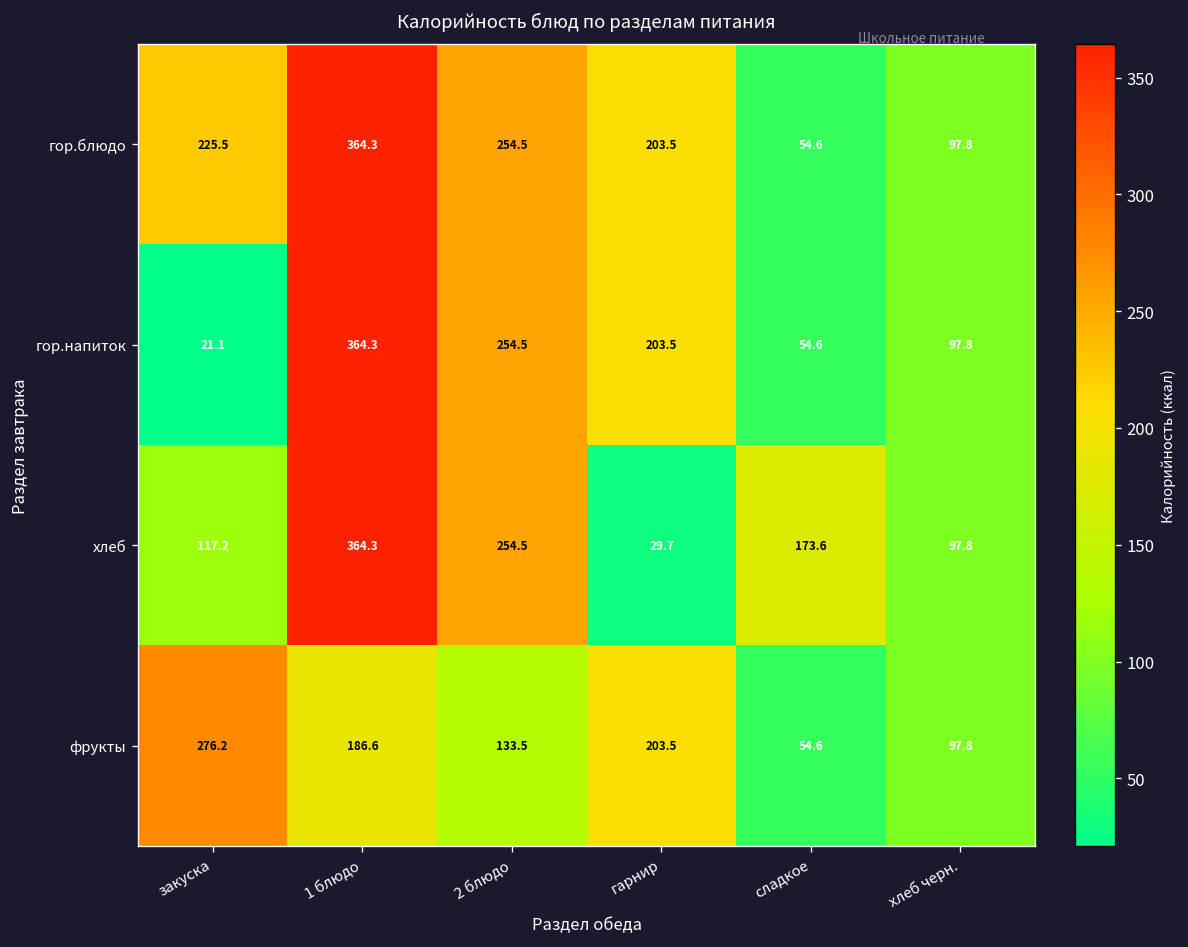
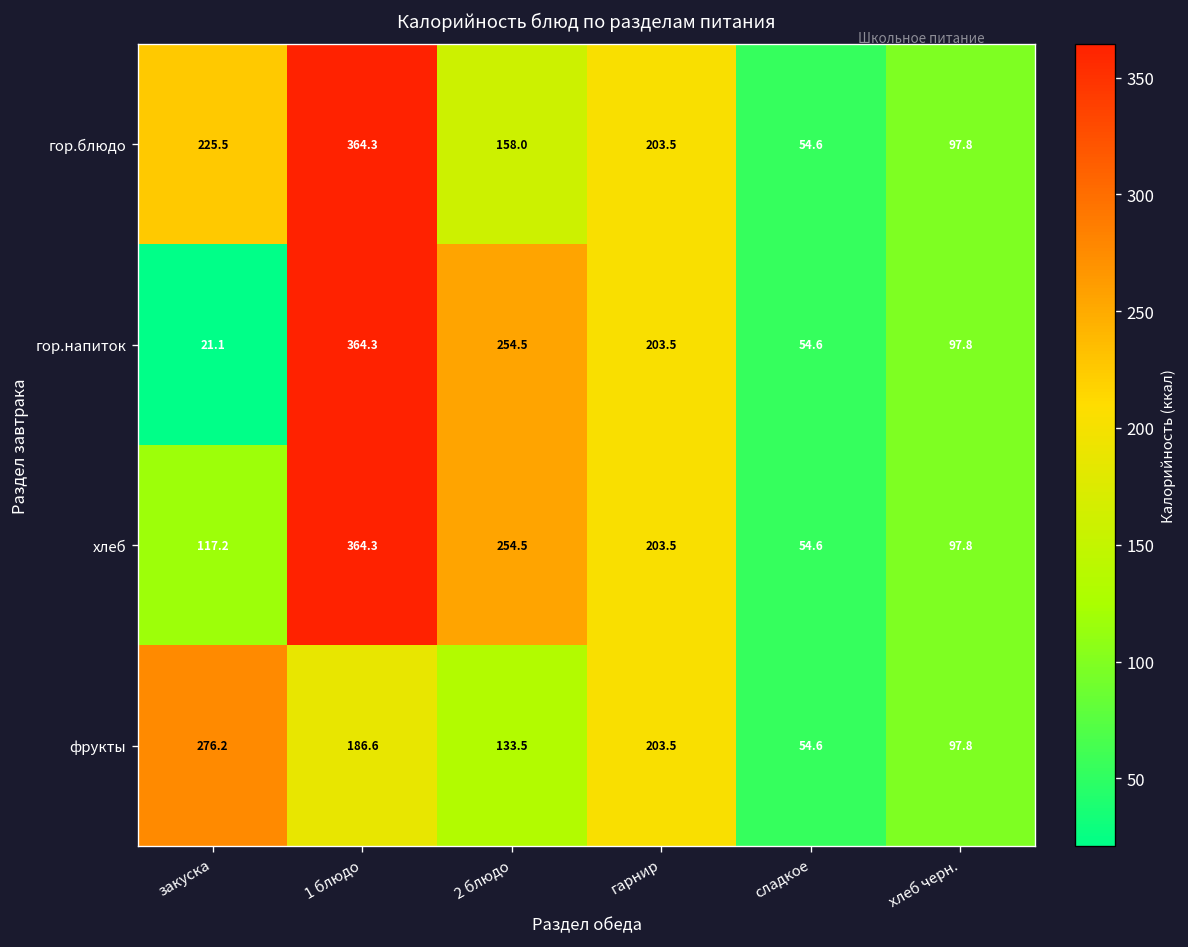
  {
    "гор.блюдо": {
      "закуска": 225.5,
      "1 блюдо": 364.3,
-     "2 блюдо": 254.5,
+     "2 блюдо": 158.0,
      "гарнир": 203.5,
      "сладкое": 54.6,
      "хлеб черн.": 97.8
    },
    "гор.напиток": {
      "закуска": 21.1,
      "1 блюдо": 364.3,
      "2 блюдо": 254.5,
      "гарнир": 203.5,
      "сладкое": 54.6,
      "хлеб черн.": 97.8
    },
    "хлеб": {
      "закуска": 117.2,
      "1 блюдо": 364.3,
      "2 блюдо": 254.5,
-     "гарнир": 29.7,
-     "сладкое": 173.6,
+     "гарнир": 203.5,
+     "сладкое": 54.6,
      "хлеб черн.": 97.8
    },
    "фрукты": {
      "закуска": 276.2,
      "1 блюдо": 186.6,
      "2 блюдо": 133.5,
      "гарнир": 203.5,
      "сладкое": 54.6,
      "хлеб черн.": 97.8
    }
  }
